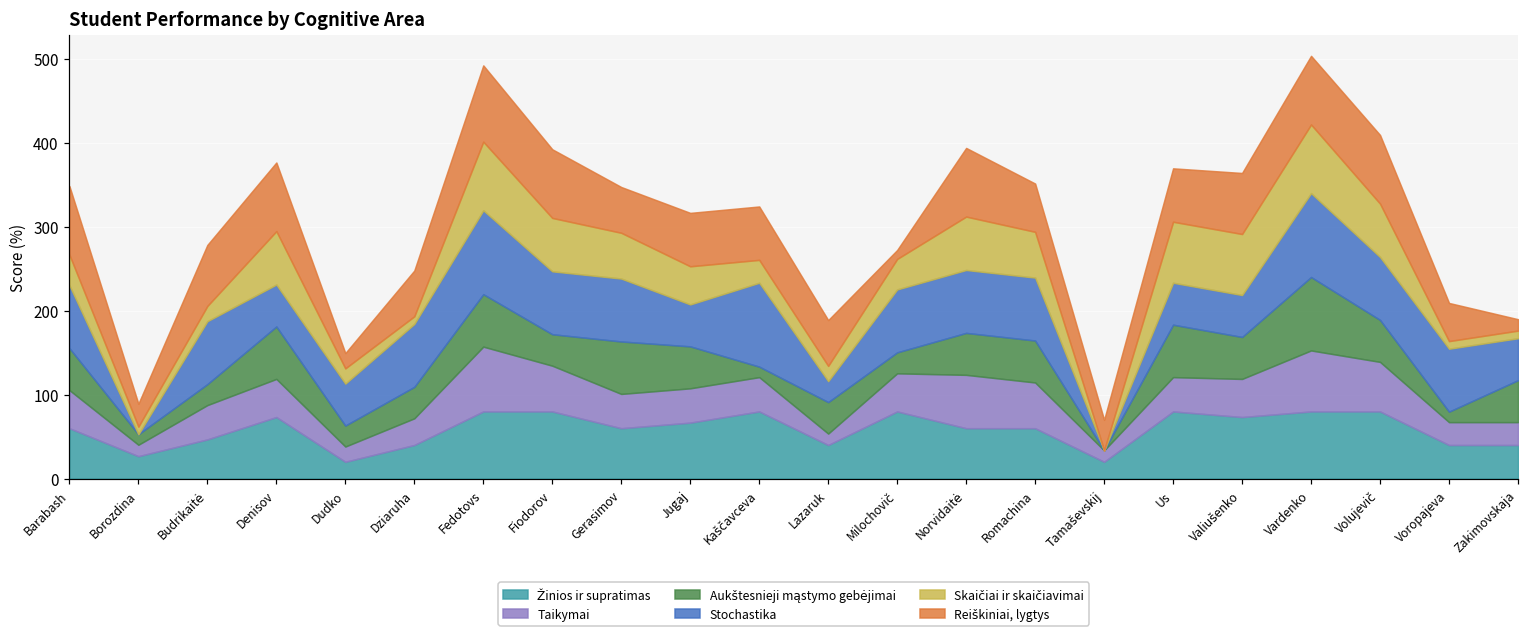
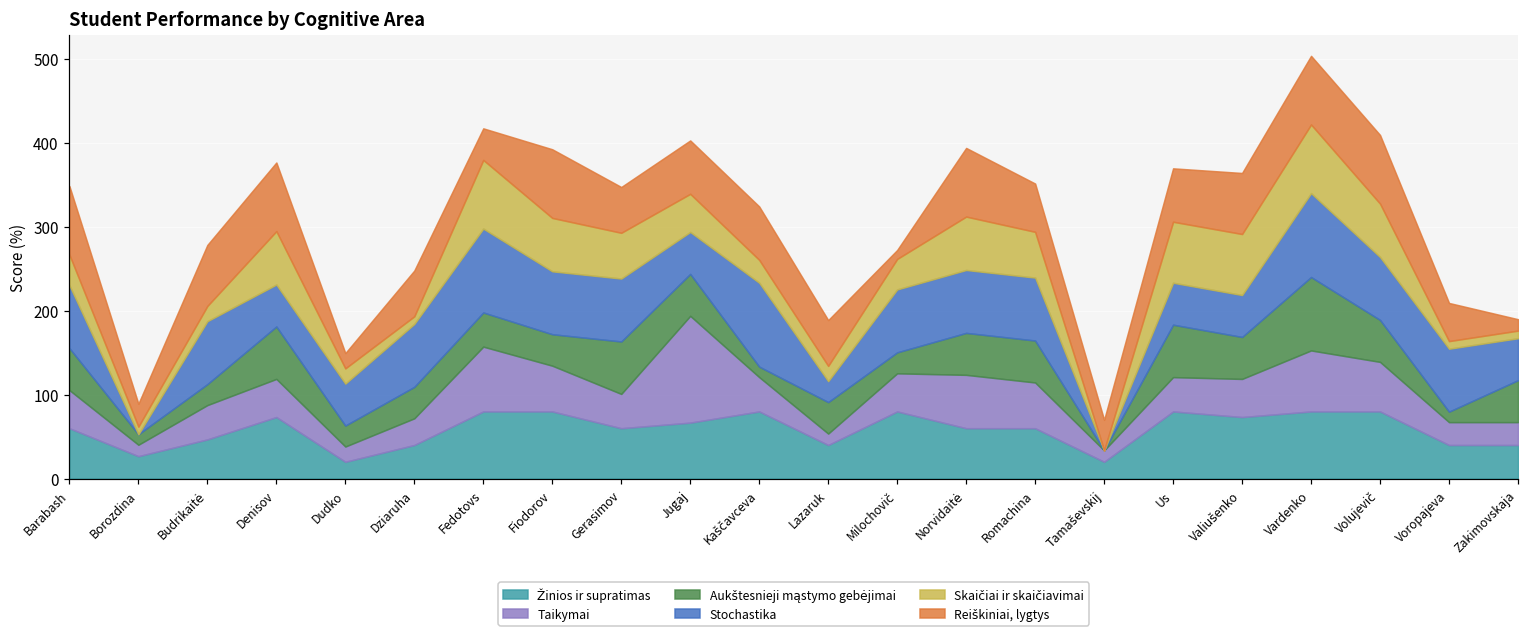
  {
    "Taikymai": {
      "Barabash": 50,
      "Borozdina": 10,
      "Budrikaitė": 40,
      "Denisov": 50,
      "Dudko": 20,
      "Dziaruha": 30,
      "Fedotovs": 80,
      "Fiodorov": 50,
      "Gerasimov": 40,
-     "Jugaj": 40,
+     "Jugaj": 130,
      "Kaščavceva": 40,
      "Lazaruk": 10,
      "Milochovič": 50,
      "Norvidaitė": 60,
      "Romachina": 50,
      "Us": 40,
      "Valiušenko": 50,
      "Vardenko": 70,
      "Volujevič": 60,
      "Voropajeva": 30,
      "Zakimovskaja": 30
    },
    "Aukštesnieji mąstymo gebėjimai": {
      "Barabash": 50,
      "Budrikaitė": 30,
      "Denisov": 60,
      "Dudko": 30,
      "Dziaruha": 40,
-     "Fedotovs": 60,
+     "Fedotovs": 40,
      "Fiodorov": 40,
      "Gerasimov": 60,
      "Jugaj": 50,
      "Kaščavceva": 10,
      "Lazaruk": 40,
      "Milochovič": 20,
      "Norvidaitė": 50,
      "Romachina": 50,
      "Us": 60,
      "Valiušenko": 50,
      "Vardenko": 90,
      "Volujevič": 50,
      "Voropajeva": 10,
      "Zakimovskaja": 50
    },
    "Skaičiai ir skaičiavimai": {
      "Barabash": 40,
      "Borozdina": 10,
      "Budrikaitė": 20,
      "Denisov": 60,
      "Dudko": 20,
      "Dziaruha": 10,
      "Fedotovs": 80,
      "Fiodorov": 60,
      "Gerasimov": 50,
      "Jugaj": 50,
      "Kaščavceva": 30,
      "Lazaruk": 20,
      "Milochovič": 40,
      "Norvidaitė": 60,
      "Romachina": 50,
      "Us": 70,
      "Valiušenko": 70,
      "Vardenko": 80,
      "Volujevič": 60,
      "Voropajeva": 10,
      "Zakimovskaja": 10
    },
    "Reiškiniai, lygtys": {
      "Barabash": 80,
      "Borozdina": 30,
      "Budrikaitė": 70,
      "Denisov": 80,
      "Dudko": 20,
      "Dziaruha": 50,
-     "Fedotovs": 90,
+     "Fedotovs": 40,
      "Fiodorov": 80,
      "Gerasimov": 50,
      "Jugaj": 60,
      "Kaščavceva": 60,
      "Lazaruk": 50,
      "Milochovič": 10,
      "Norvidaitė": 80,
      "Romachina": 60,
      "Tamaševskij": 40,
      "Us": 60,
      "Valiušenko": 70,
      "Vardenko": 80,
      "Volujevič": 80,
      "Voropajeva": 50,
      "Zakimovskaja": 10
    }
  }
